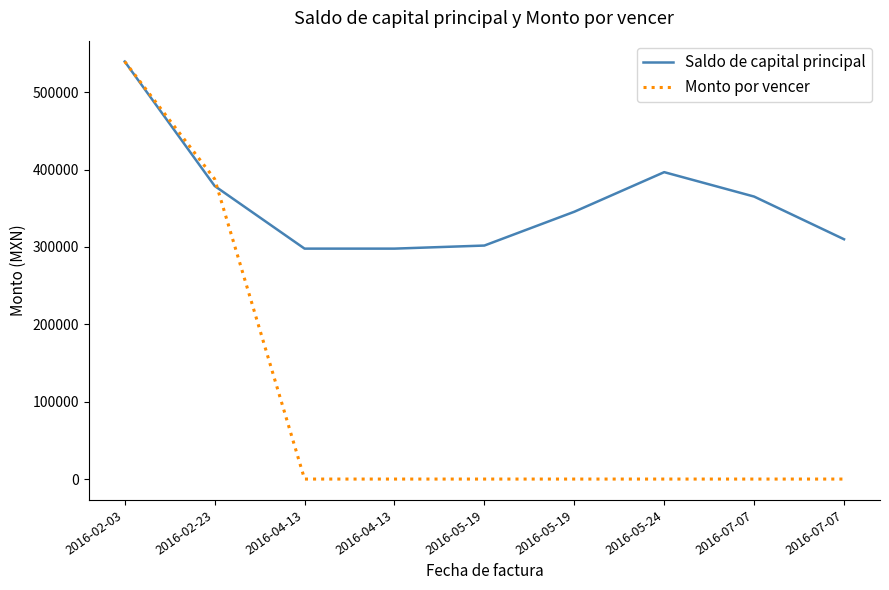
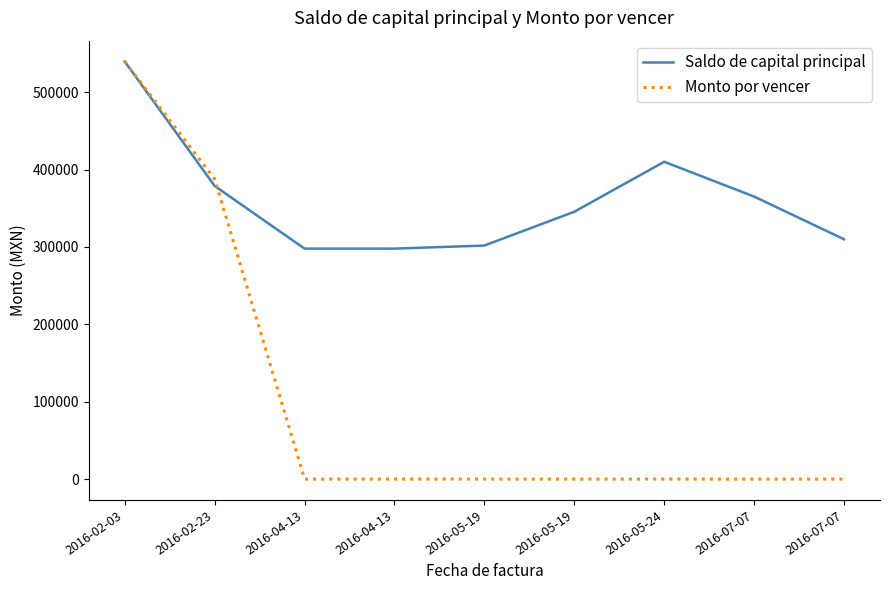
  {
    "Saldo de capital principal": {
      "2016-02-23": 380000,
-     "2016-05-24": 400000
+     "2016-05-24": 410000
    },
    "Monto por vencer": {
      "2016-02-23": 390000,
      "2016-05-24": 0
    }
  }
